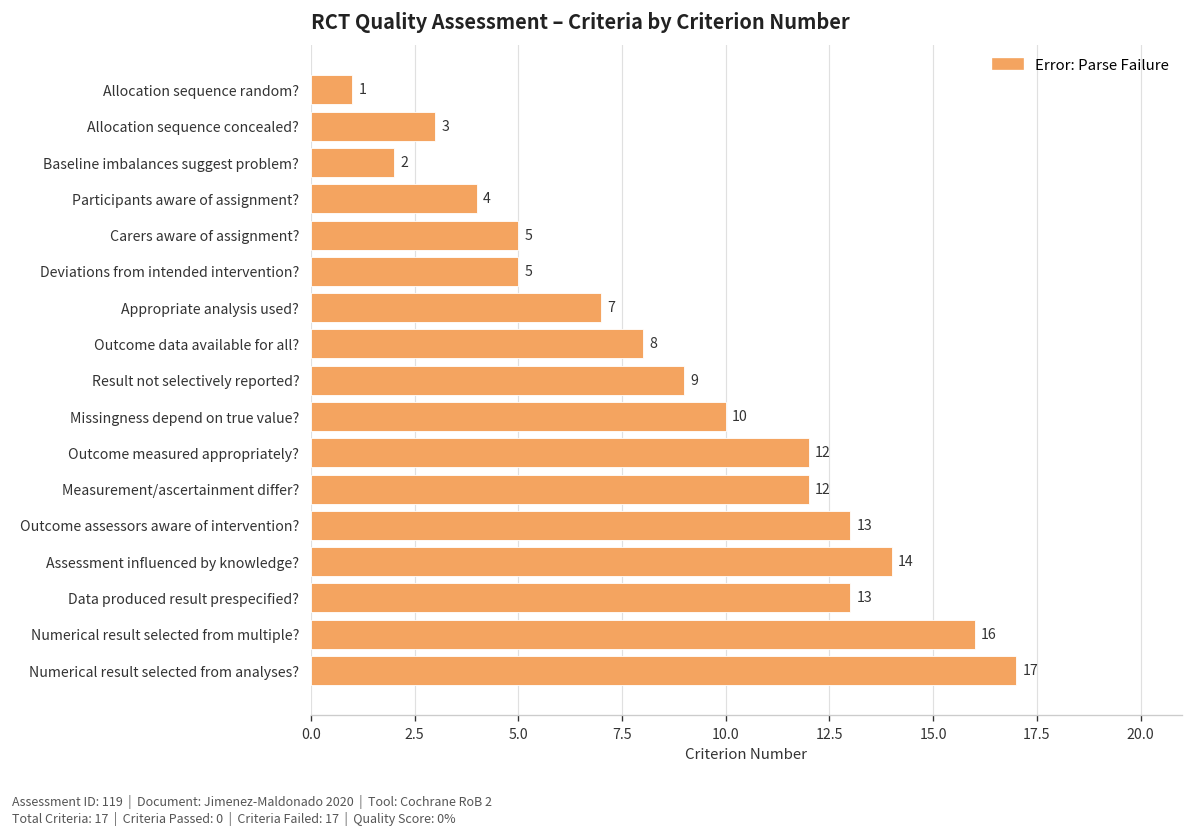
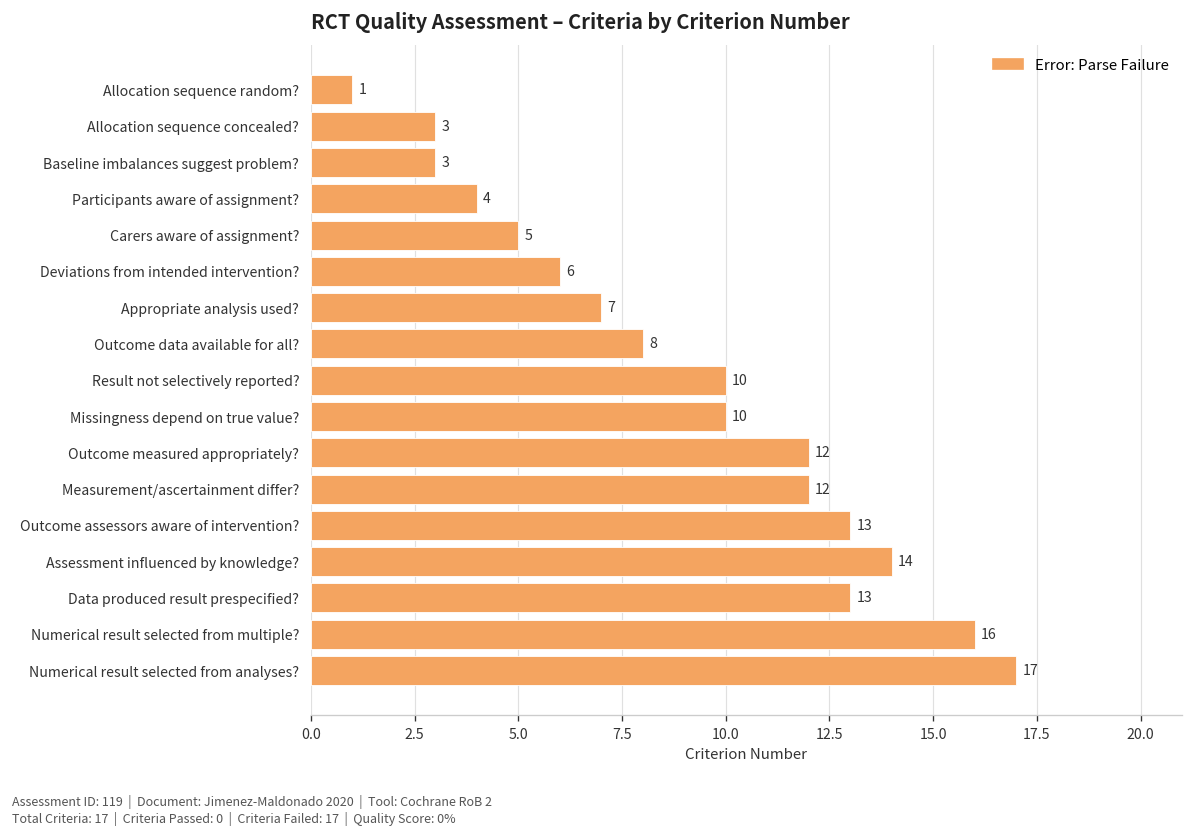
  {
    "Allocation sequence random?": 1,
    "Allocation sequence concealed?": 3,
-   "Baseline imbalances suggest problem?": 2,
+   "Baseline imbalances suggest problem?": 3,
    "Participants aware of assignment?": 4,
    "Carers aware of assignment?": 5,
-   "Deviations from intended intervention?": 5,
+   "Deviations from intended intervention?": 6,
    "Appropriate analysis used?": 7,
    "Outcome data available for all?": 8,
-   "Result not selectively reported?": 9,
+   "Result not selectively reported?": 10,
    "Missingness depend on true value?": 10,
    "Outcome measured appropriately?": 12,
    "Measurement/ascertainment differ?": 12,
    "Outcome assessors aware of intervention?": 13,
    "Assessment influenced by knowledge?": 14,
    "Data produced result prespecified?": 13,
    "Numerical result selected from multiple?": 16,
    "Numerical result selected from analyses?": 17
  }
